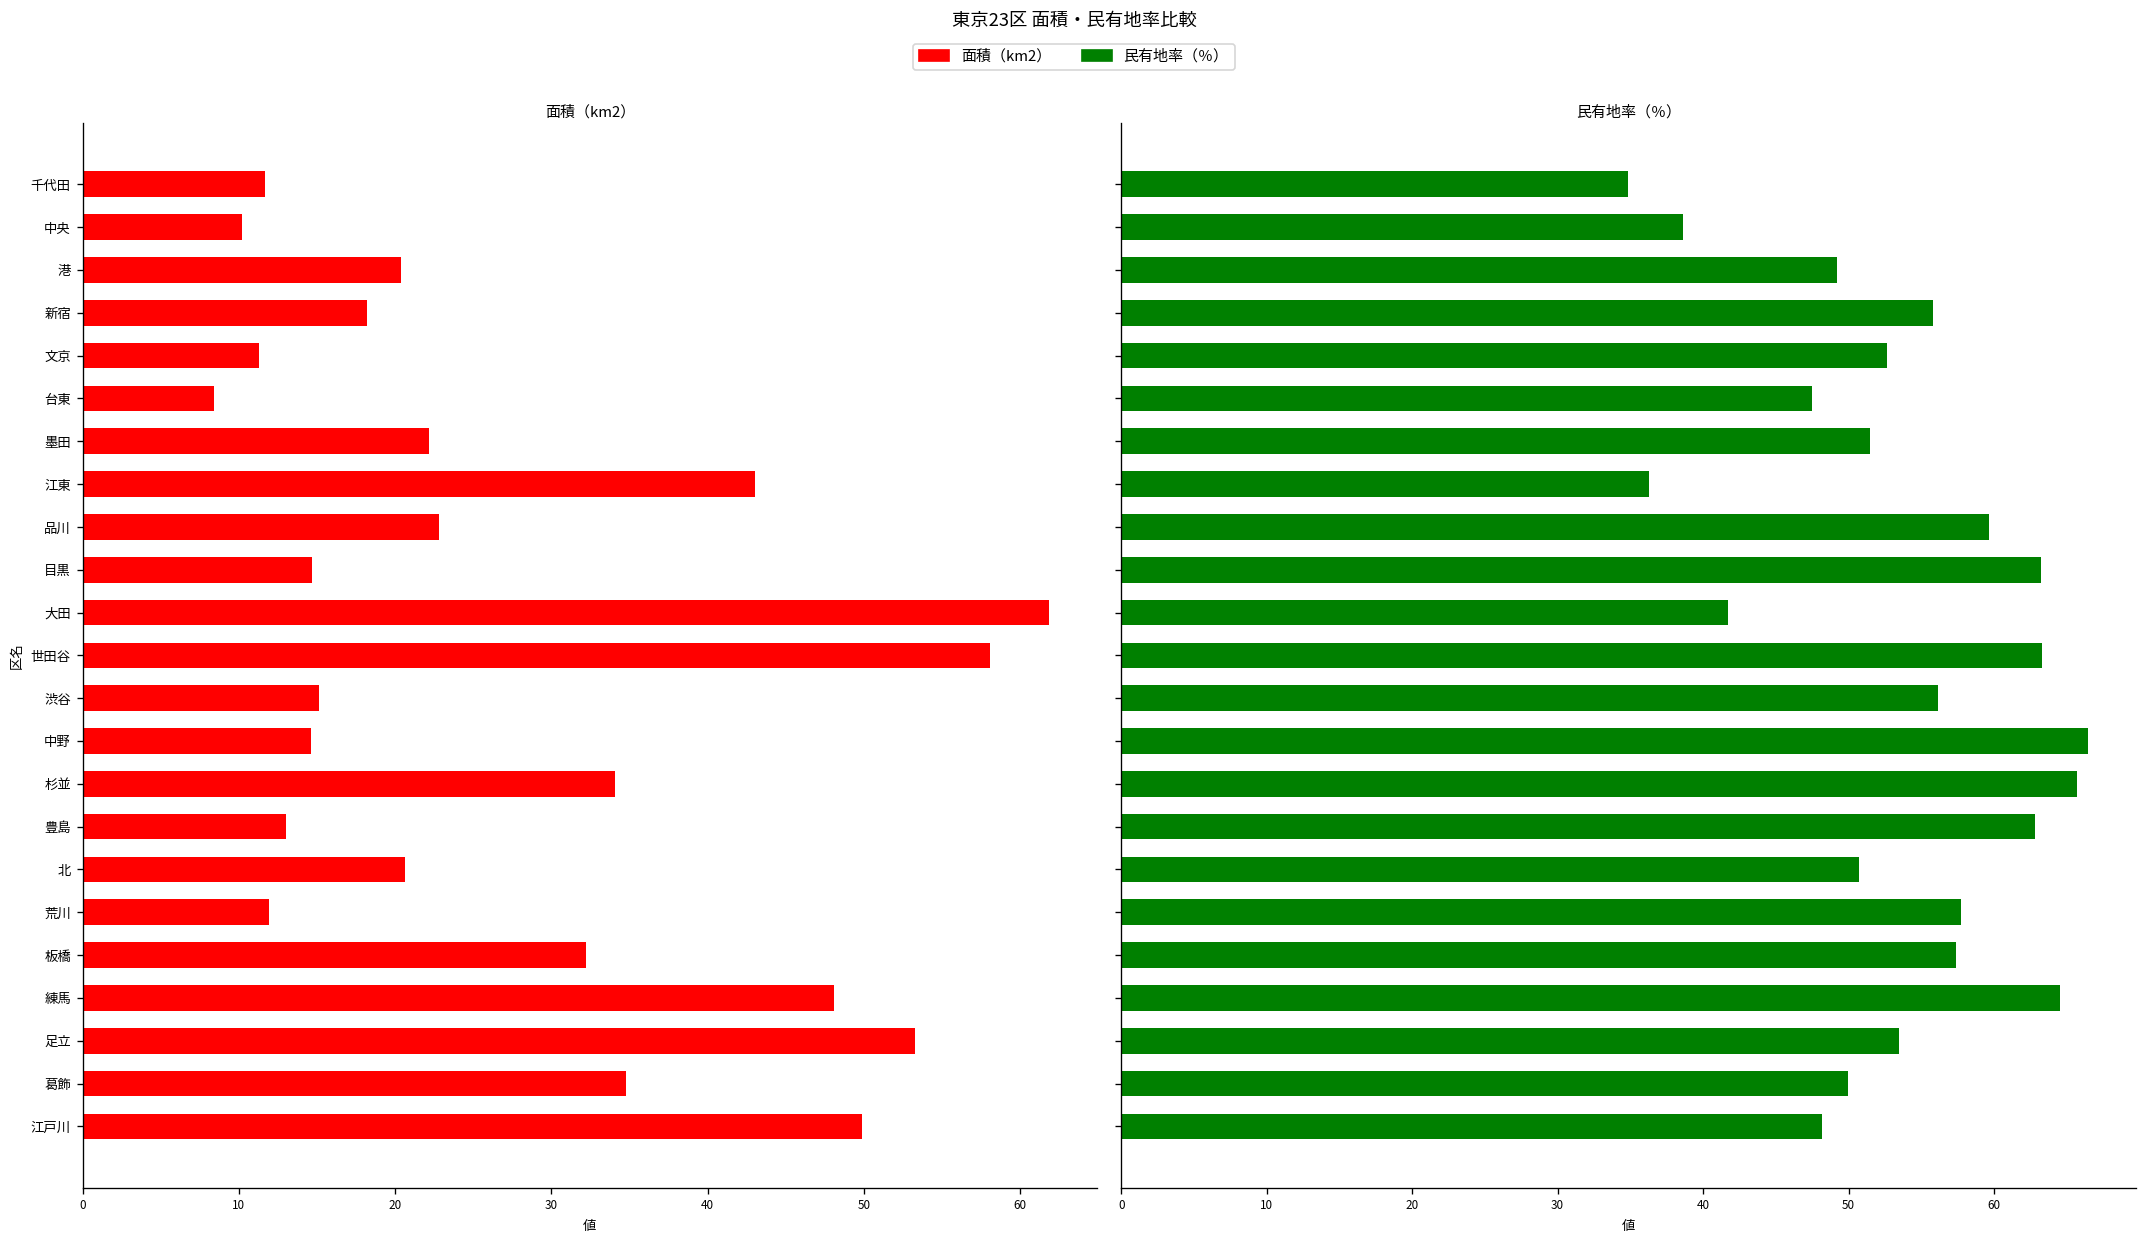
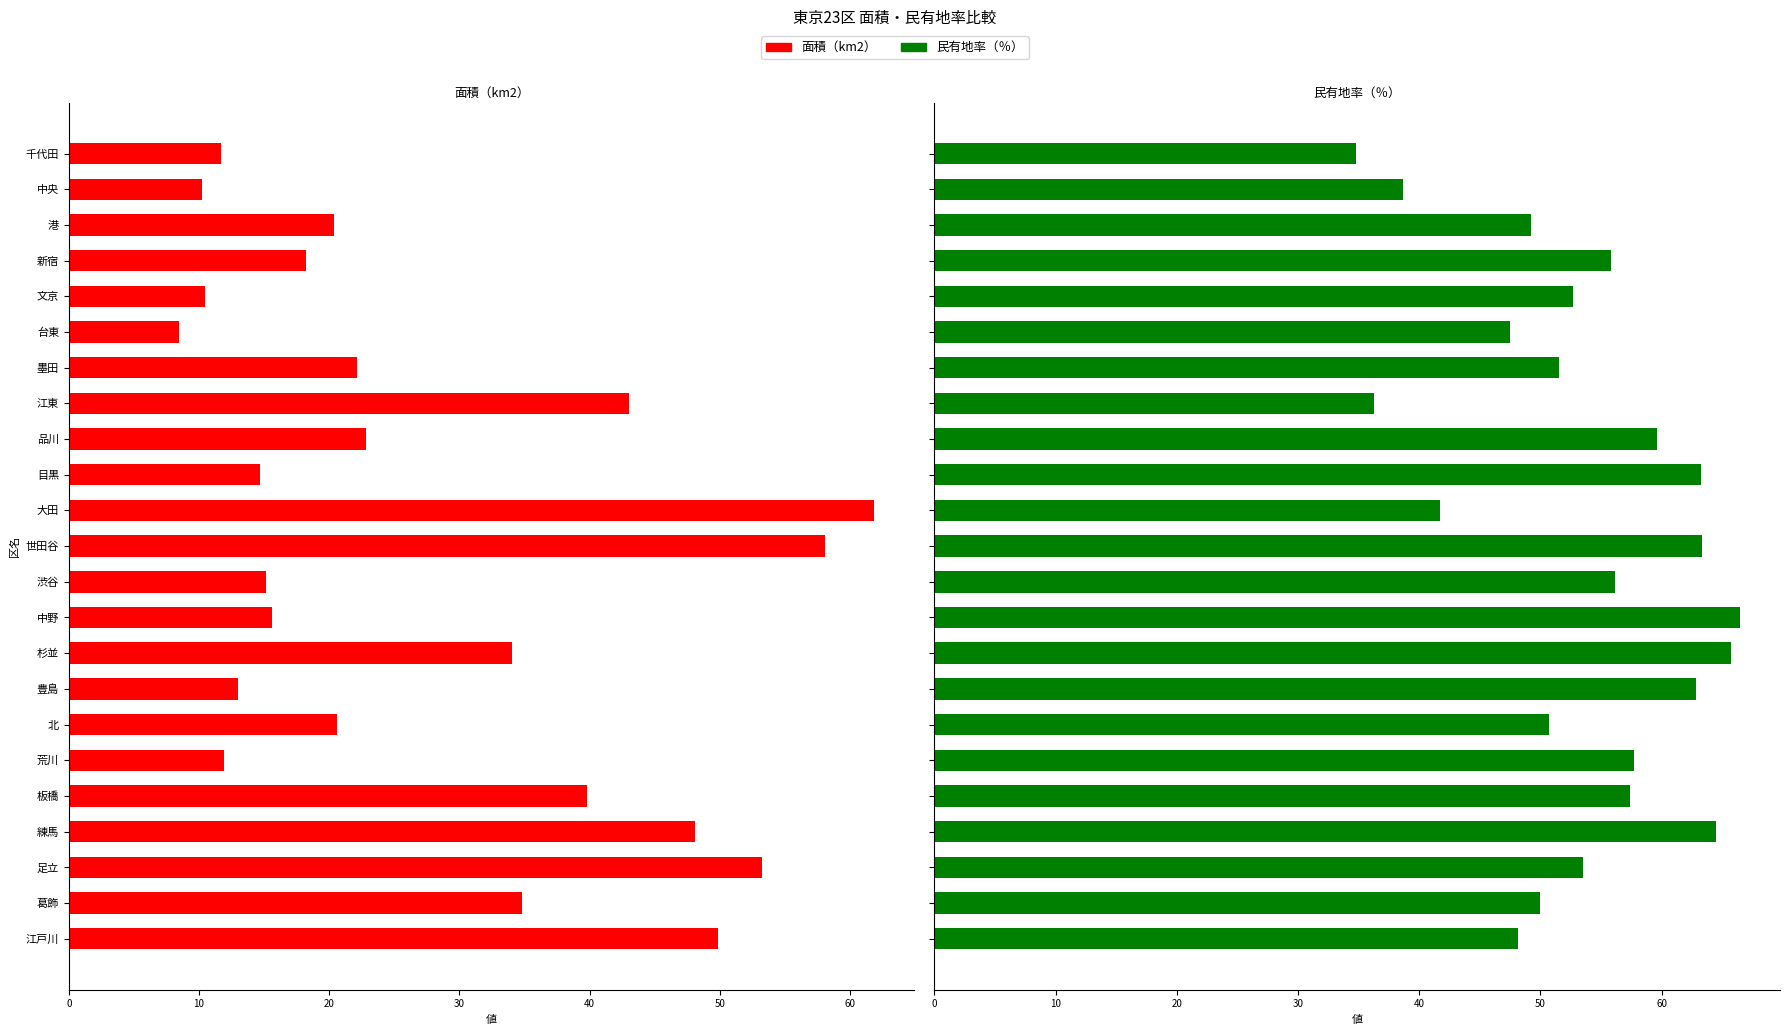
  {
    "面積（km2）": {
      "千代田": 11.7,
      "中央": 10.2,
      "港": 20.4,
      "新宿": 18.2,
-     "文京": 11.3,
+     "文京": 10.4,
      "台東": 8.4,
      "墨田": 22.2,
      "江東": 43.0,
      "品川": 22.8,
      "目黒": 14.7,
      "大田": 61.9,
      "世田谷": 58.1,
      "渋谷": 15.1,
-     "中野": 14.6,
+     "中野": 15.6,
      "杉並": 34.1,
      "豊島": 13.0,
      "北": 20.6,
      "荒川": 11.9,
-     "板橋": 32.2,
+     "板橋": 39.8,
      "練馬": 48.1,
      "足立": 53.3,
      "葛飾": 34.8,
      "江戸川": 49.9
    }
  }
